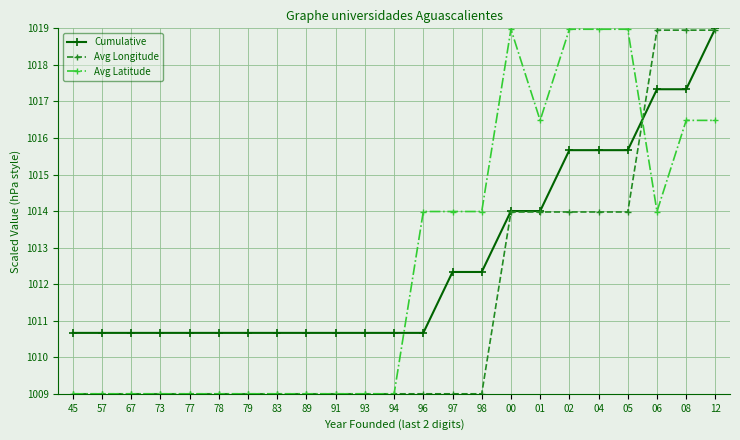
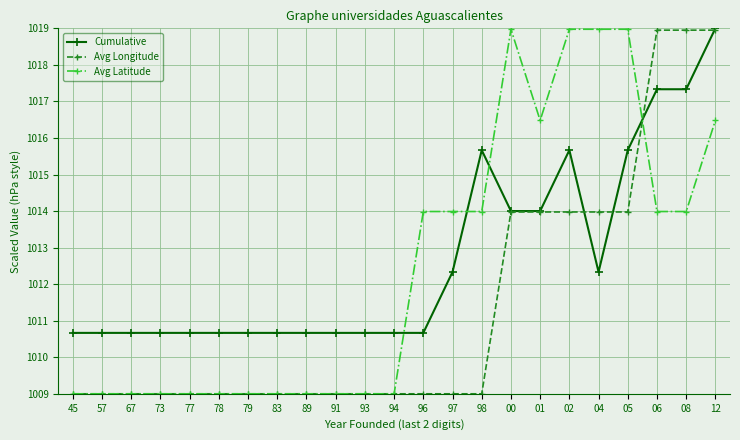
  {
    "Cumulative": {
      "45": 1010.7,
      "57": 1010.7,
      "67": 1010.7,
      "73": 1010.7,
      "77": 1010.7,
      "78": 1010.7,
      "79": 1010.7,
      "83": 1010.7,
      "89": 1010.7,
      "91": 1010.7,
      "93": 1010.7,
      "94": 1010.7,
      "96": 1010.7,
      "97": 1012.3,
-     "98": 1012.3,
+     "98": 1015.7,
      "02": 1015.7,
-     "04": 1015.7,
+     "04": 1012.3,
      "05": 1015.7,
      "06": 1017.3,
      "08": 1017.3
    },
    "Avg Longitude": {
      "96": 1009.0,
      "97": 1009.0,
      "98": 1009.0,
      "02": 1014.0,
      "04": 1014.0,
      "05": 1014.0,
      "06": 1019.0,
      "08": 1019.0
    },
    "Avg Latitude": {
      "96": 1014.0,
      "97": 1014.0,
      "98": 1014.0,
      "00": 1019.0,
      "01": 1016.5,
      "02": 1019.0,
      "04": 1019.0,
      "05": 1019.0,
      "06": 1014.0,
-     "08": 1016.5,
+     "08": 1014.0,
      "12": 1016.5
    }
  }
